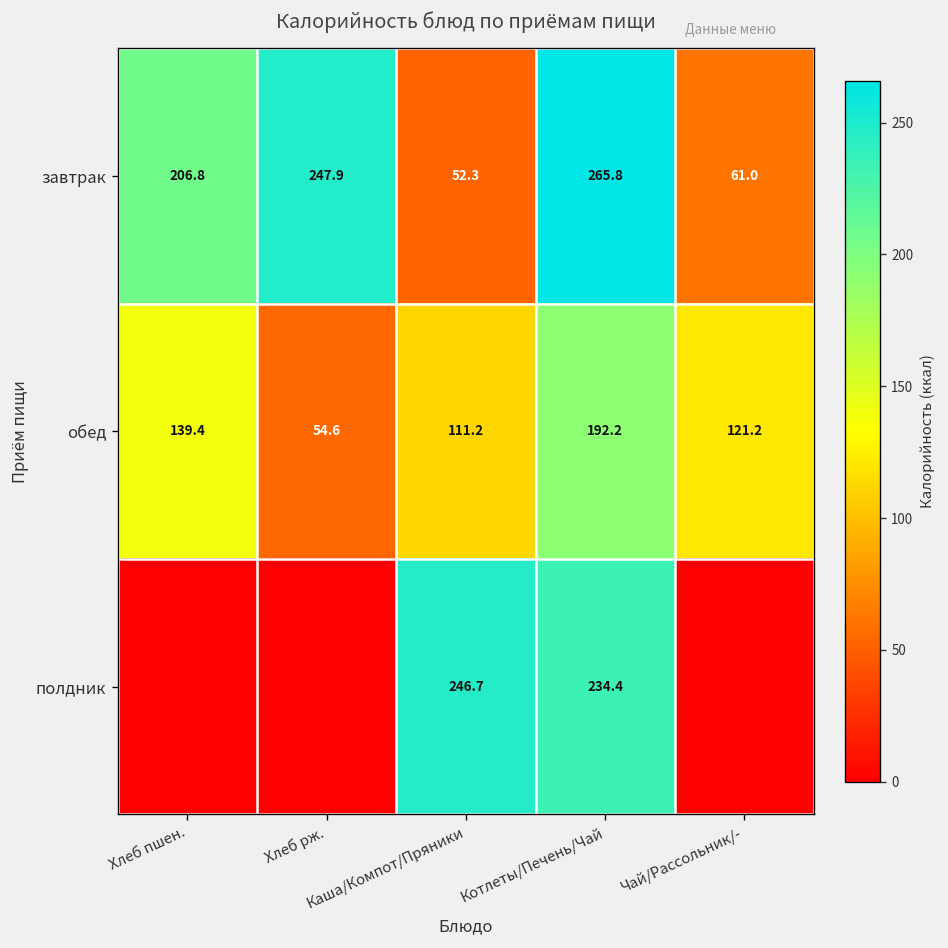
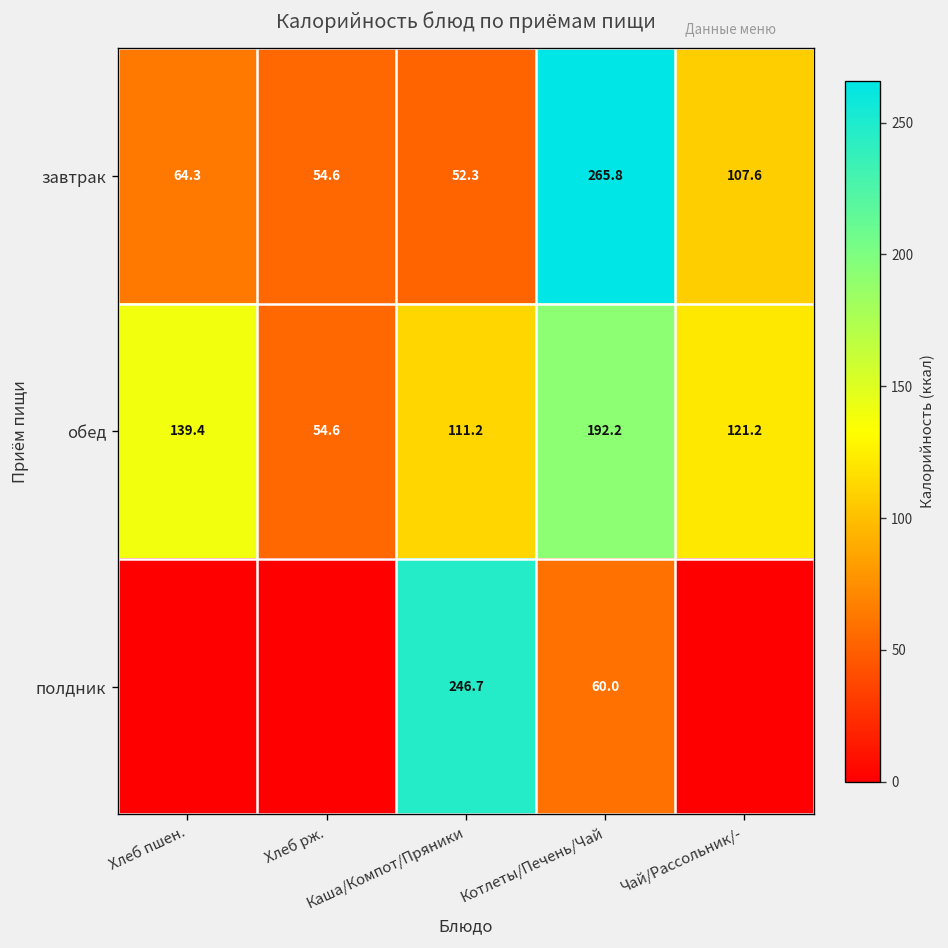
  {
    "завтрак": {
-     "Хлеб пшен.": 206.8,
-     "Хлеб рж.": 247.9,
+     "Хлеб пшен.": 64.3,
+     "Хлеб рж.": 54.6,
      "Каша/Компот/Пряники": 52.3,
      "Котлеты/Печень/Чай": 265.8,
-     "Чай/Рассольник/-": 61.0
+     "Чай/Рассольник/-": 107.6
    },
    "обед": {
      "Хлеб пшен.": 139.4,
      "Хлеб рж.": 54.6,
      "Каша/Компот/Пряники": 111.2,
      "Котлеты/Печень/Чай": 192.2,
      "Чай/Рассольник/-": 121.2
    },
    "полдник": {
      "Каша/Компот/Пряники": 246.7,
-     "Котлеты/Печень/Чай": 234.4
+     "Котлеты/Печень/Чай": 60.0
    }
  }
